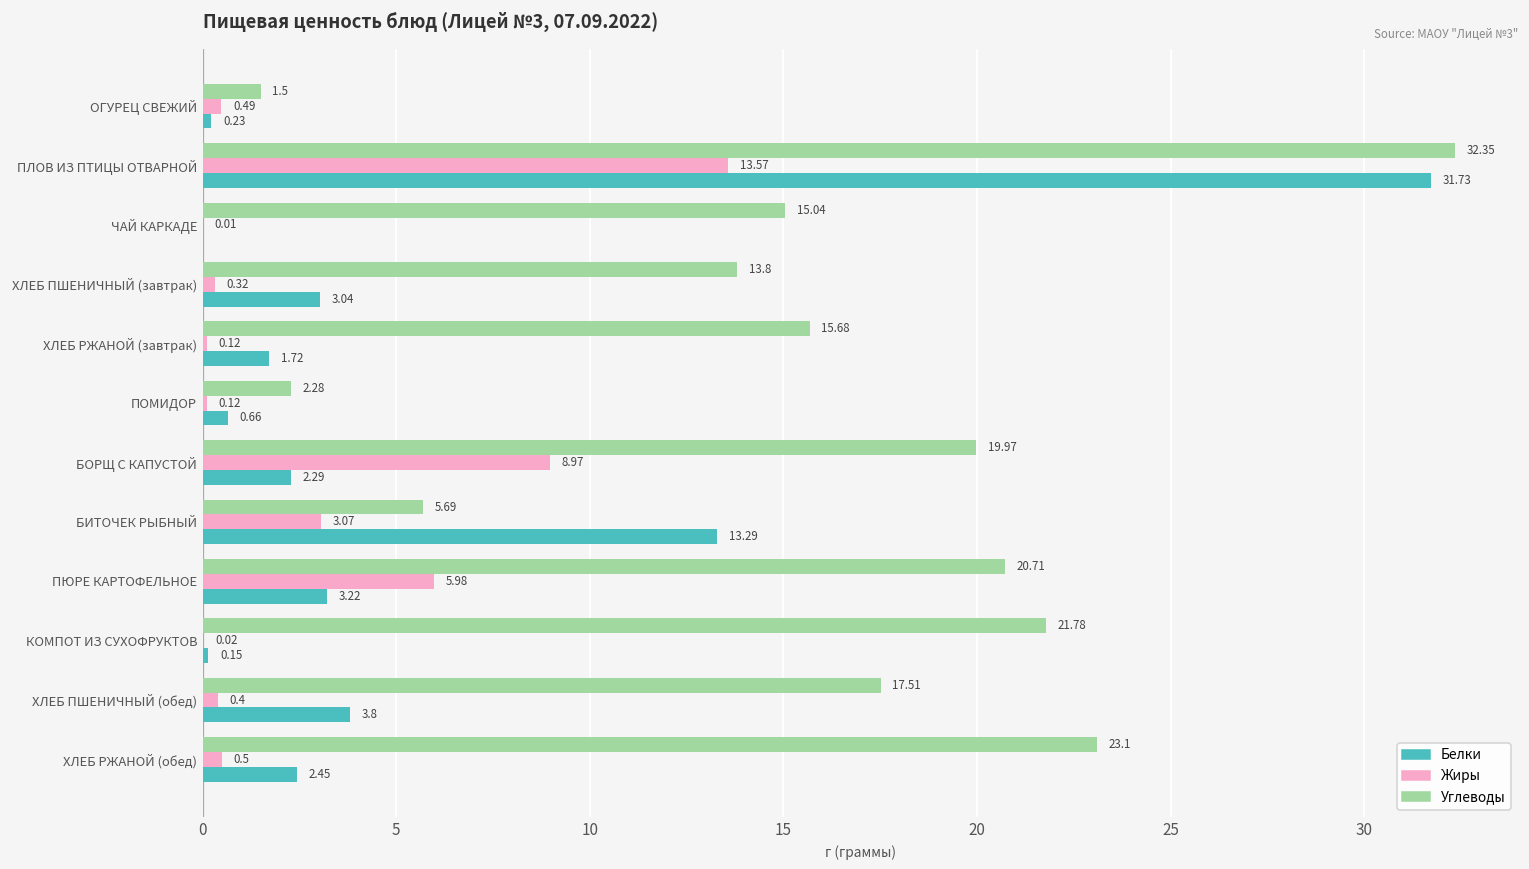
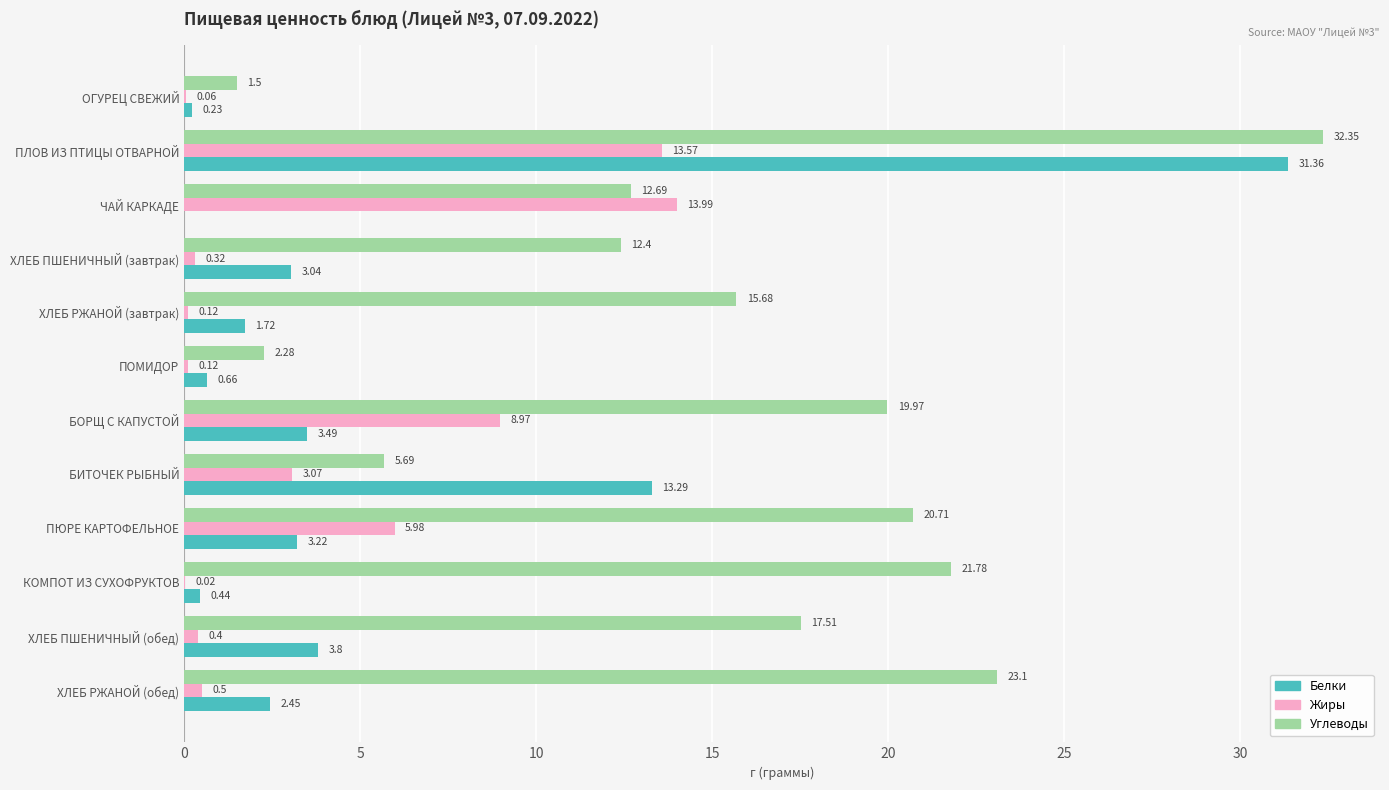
  {
    "Белки": {
      "ОГУРЕЦ СВЕЖИЙ": 0.23,
-     "ПЛОВ ИЗ ПТИЦЫ ОТВАРНОЙ": 31.73,
+     "ПЛОВ ИЗ ПТИЦЫ ОТВАРНОЙ": 31.36,
      "ХЛЕБ ПШЕНИЧНЫЙ (завтрак)": 3.04,
      "ХЛЕБ РЖАНОЙ (завтрак)": 1.72,
      "ПОМИДОР": 0.66,
-     "БОРЩ С КАПУСТОЙ": 2.29,
+     "БОРЩ С КАПУСТОЙ": 3.49,
      "БИТОЧЕК РЫБНЫЙ": 13.29,
      "ПЮРЕ КАРТОФЕЛЬНОЕ": 3.22,
-     "КОМПОТ ИЗ СУХОФРУКТОВ": 0.15,
+     "КОМПОТ ИЗ СУХОФРУКТОВ": 0.44,
      "ХЛЕБ ПШЕНИЧНЫЙ (обед)": 3.8,
      "ХЛЕБ РЖАНОЙ (обед)": 2.45
    },
    "Жиры": {
-     "ОГУРЕЦ СВЕЖИЙ": 0.49,
+     "ОГУРЕЦ СВЕЖИЙ": 0.06,
      "ПЛОВ ИЗ ПТИЦЫ ОТВАРНОЙ": 13.57,
-     "ЧАЙ КАРКАДЕ": 0.01,
+     "ЧАЙ КАРКАДЕ": 13.99,
      "ХЛЕБ ПШЕНИЧНЫЙ (завтрак)": 0.32,
      "ХЛЕБ РЖАНОЙ (завтрак)": 0.12,
      "ПОМИДОР": 0.12,
      "БОРЩ С КАПУСТОЙ": 8.97,
      "БИТОЧЕК РЫБНЫЙ": 3.07,
      "ПЮРЕ КАРТОФЕЛЬНОЕ": 5.98,
      "КОМПОТ ИЗ СУХОФРУКТОВ": 0.02,
      "ХЛЕБ ПШЕНИЧНЫЙ (обед)": 0.4,
      "ХЛЕБ РЖАНОЙ (обед)": 0.5
    },
    "Углеводы": {
      "ОГУРЕЦ СВЕЖИЙ": 1.5,
      "ПЛОВ ИЗ ПТИЦЫ ОТВАРНОЙ": 32.35,
-     "ЧАЙ КАРКАДЕ": 15.04,
-     "ХЛЕБ ПШЕНИЧНЫЙ (завтрак)": 13.8,
+     "ЧАЙ КАРКАДЕ": 12.69,
+     "ХЛЕБ ПШЕНИЧНЫЙ (завтрак)": 12.4,
      "ХЛЕБ РЖАНОЙ (завтрак)": 15.68,
      "ПОМИДОР": 2.28,
      "БОРЩ С КАПУСТОЙ": 19.97,
      "БИТОЧЕК РЫБНЫЙ": 5.69,
      "ПЮРЕ КАРТОФЕЛЬНОЕ": 20.71,
      "КОМПОТ ИЗ СУХОФРУКТОВ": 21.78,
      "ХЛЕБ ПШЕНИЧНЫЙ (обед)": 17.51,
      "ХЛЕБ РЖАНОЙ (обед)": 23.1
    }
  }
